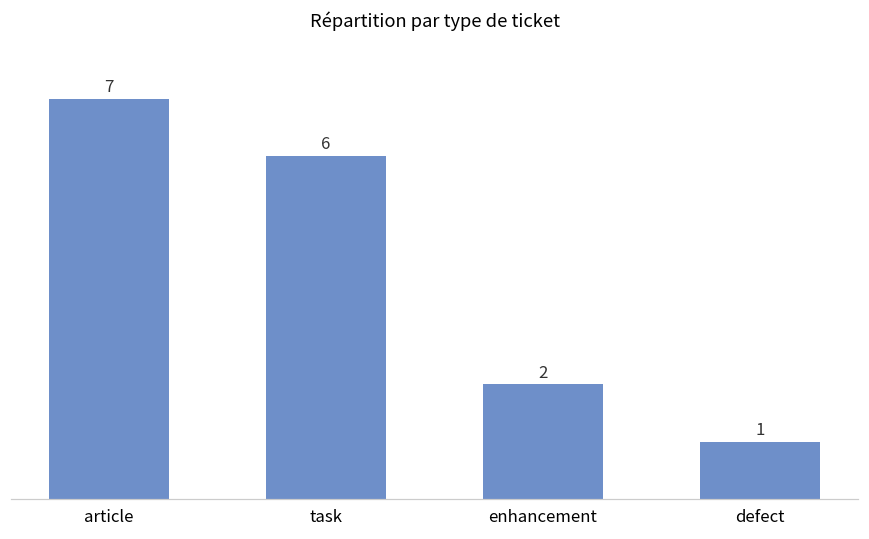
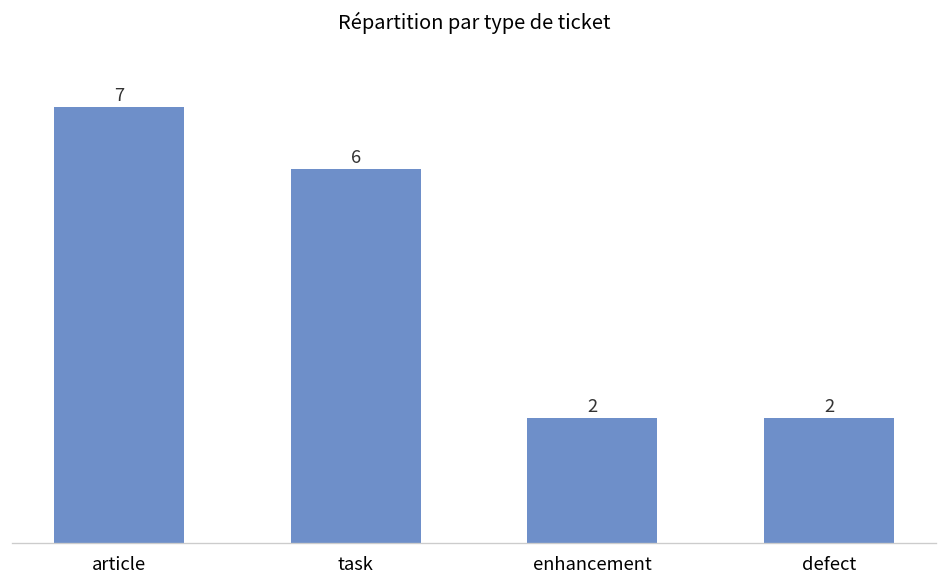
  {
    "article": 7,
    "task": 6,
    "enhancement": 2,
-   "defect": 1
+   "defect": 2
  }
